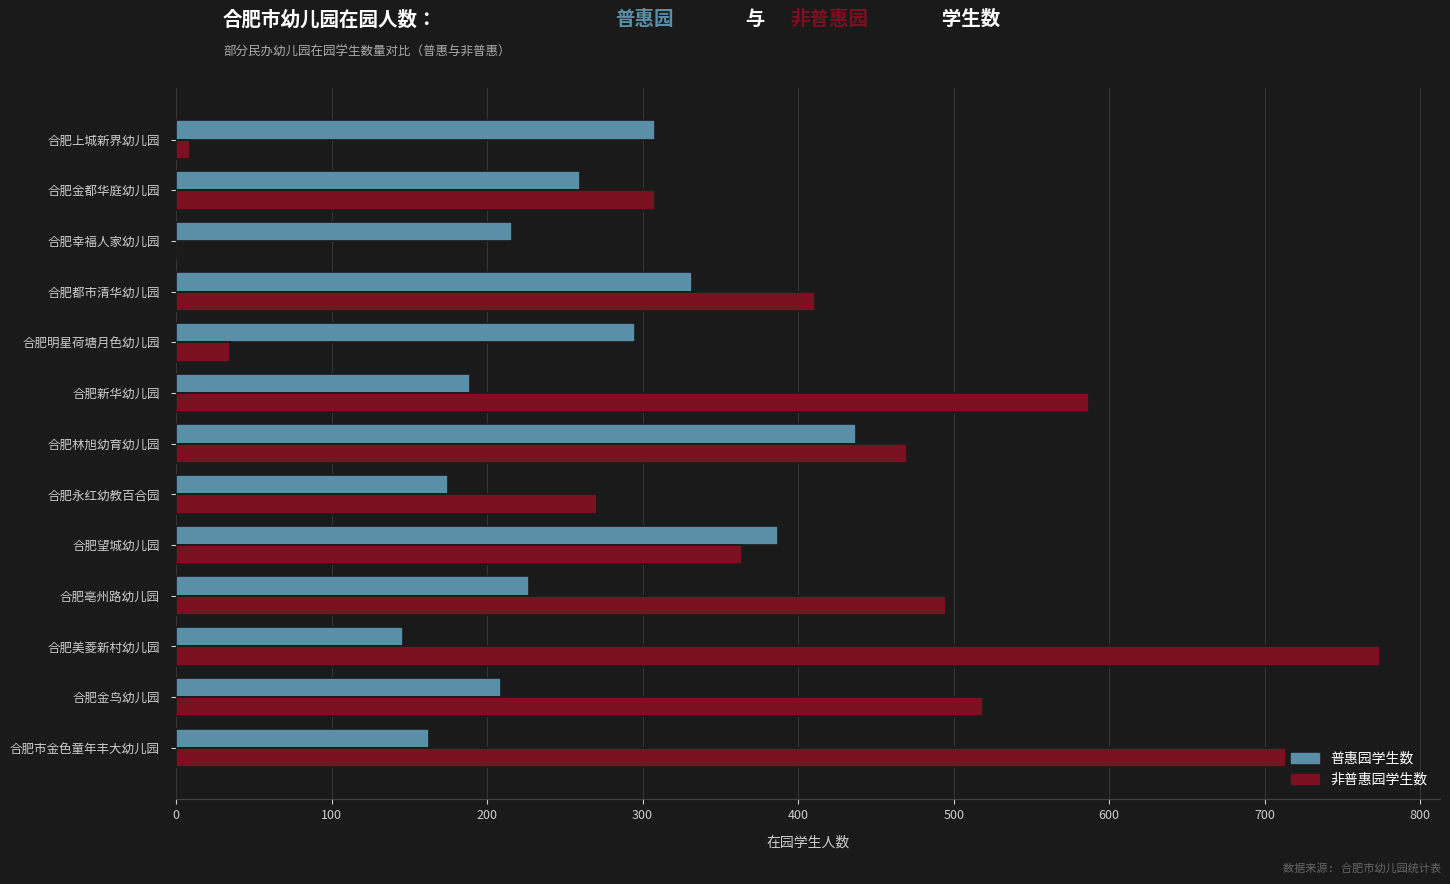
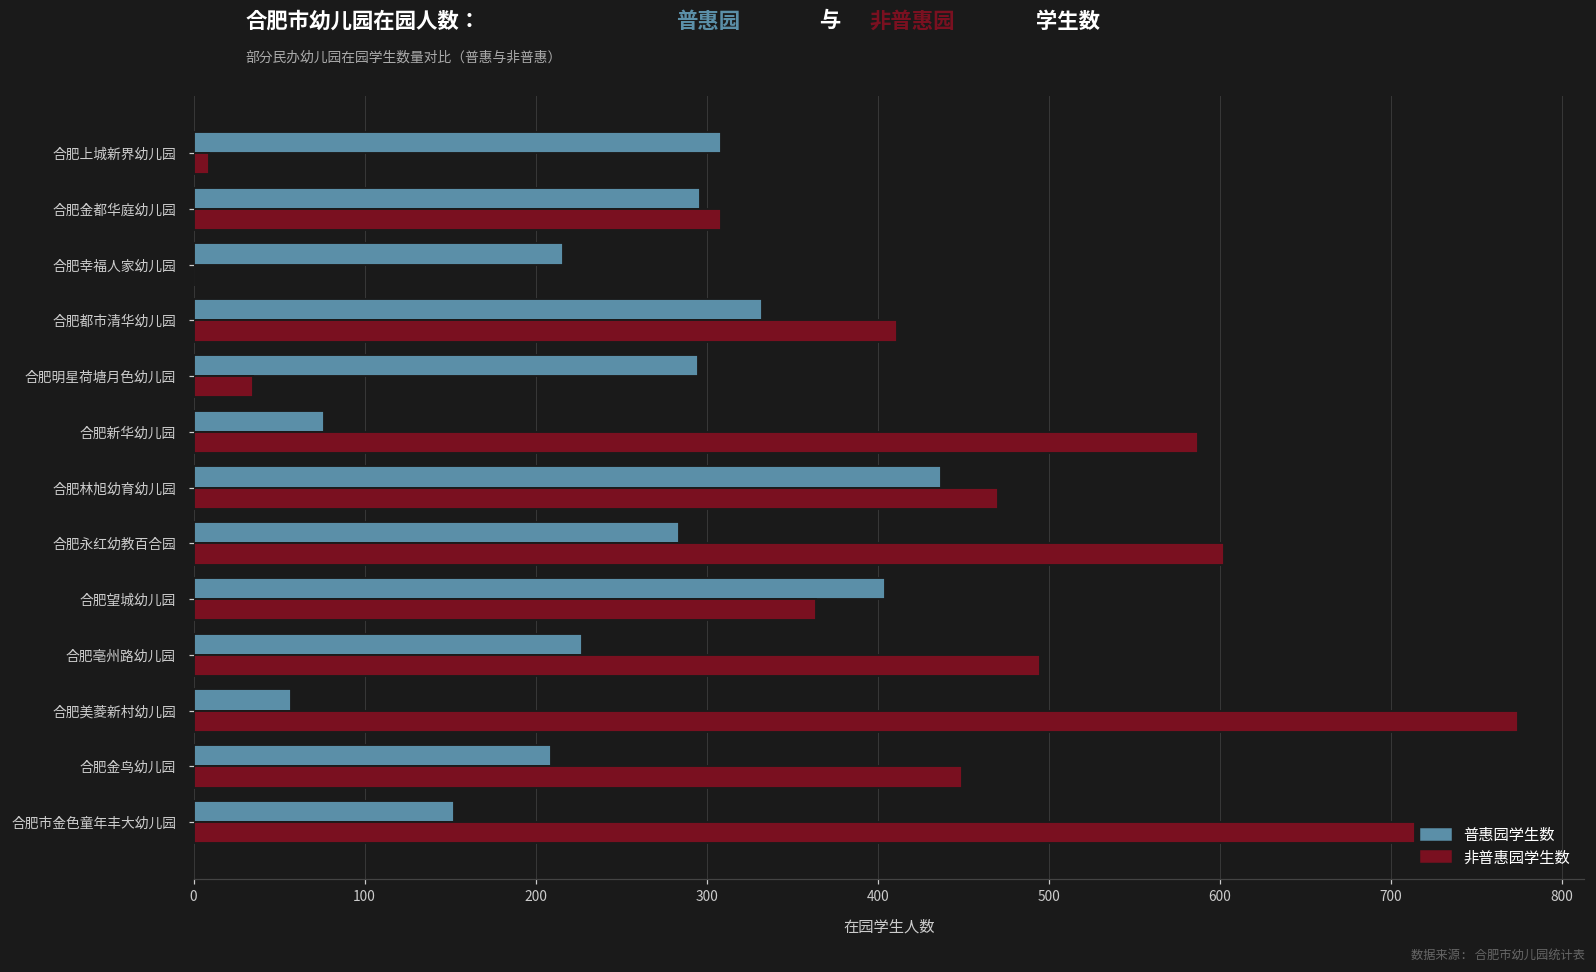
  {
    "普惠园学生数": {
      "合肥上城新界幼儿园": 308,
-     "合肥金都华庭幼儿园": 260,
+     "合肥金都华庭幼儿园": 296,
      "合肥幸福人家幼儿园": 216,
      "合肥都市清华幼儿园": 332,
      "合肥明星荷塘月色幼儿园": 295,
-     "合肥新华幼儿园": 189,
+     "合肥新华幼儿园": 76,
      "合肥林旭幼育幼儿园": 437,
-     "合肥永红幼教百合园": 175,
-     "合肥望城幼儿园": 387,
+     "合肥永红幼教百合园": 284,
+     "合肥望城幼儿园": 404,
      "合肥亳州路幼儿园": 227,
-     "合肥美菱新村幼儿园": 146,
+     "合肥美菱新村幼儿园": 57,
      "合肥金鸟幼儿园": 209,
-     "合肥市金色童年丰大幼儿园": 163
+     "合肥市金色童年丰大幼儿园": 152
    },
    "非普惠园学生数": {
      "合肥上城新界幼儿园": 9,
      "合肥金都华庭幼儿园": 308,
      "合肥幸福人家幼儿园": 0,
      "合肥都市清华幼儿园": 411,
      "合肥明星荷塘月色幼儿园": 35,
      "合肥新华幼儿园": 587,
      "合肥林旭幼育幼儿园": 470,
-     "合肥永红幼教百合园": 271,
+     "合肥永红幼教百合园": 602,
      "合肥望城幼儿园": 364,
      "合肥亳州路幼儿园": 495,
      "合肥美菱新村幼儿园": 774,
-     "合肥金鸟幼儿园": 519,
+     "合肥金鸟幼儿园": 449,
      "合肥市金色童年丰大幼儿园": 714
    }
  }
